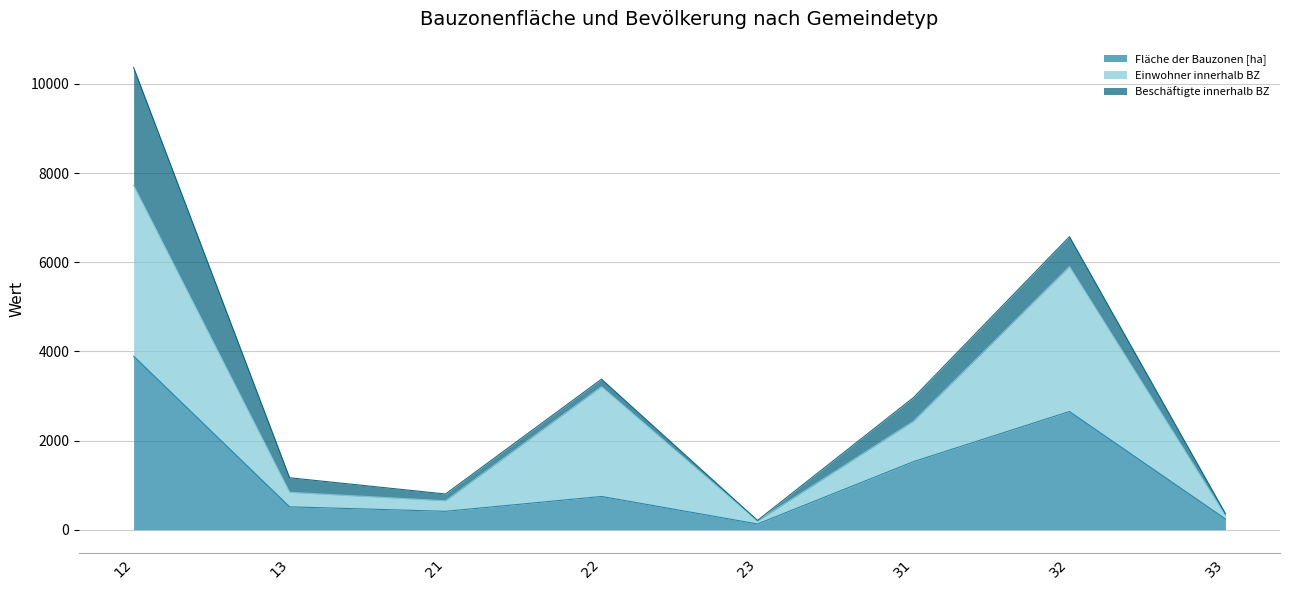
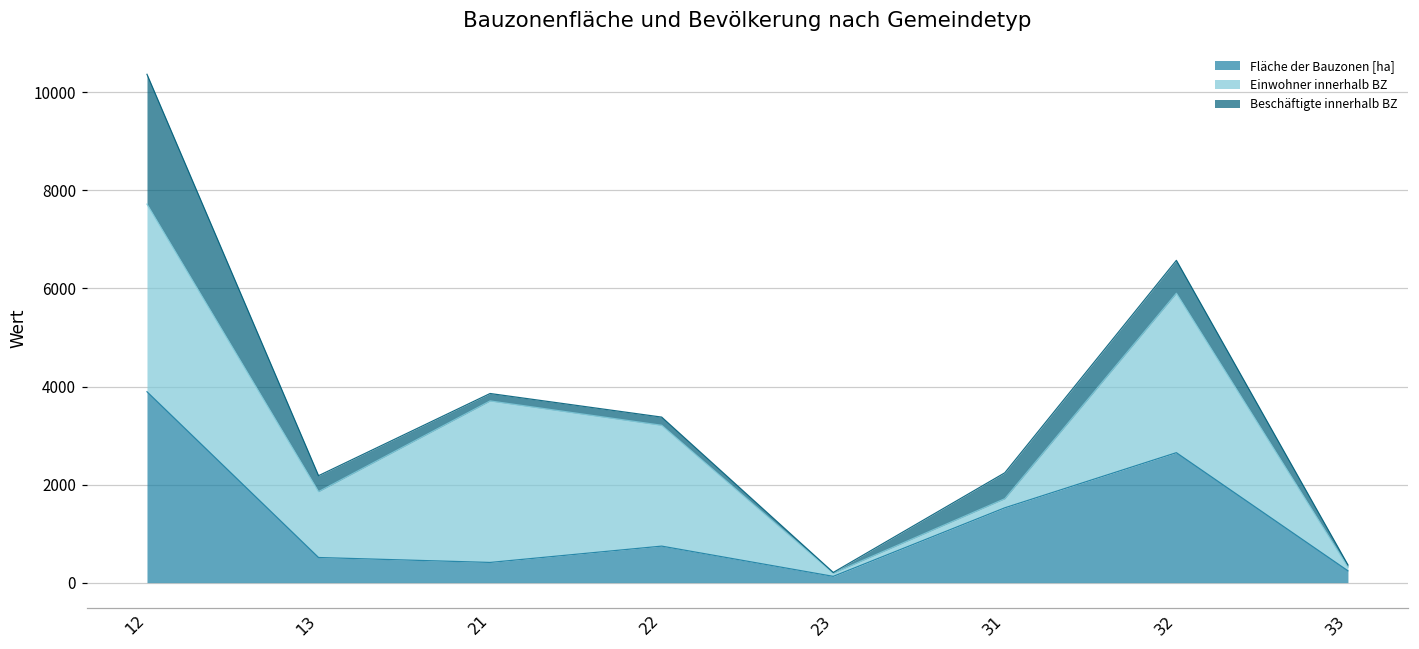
  {
    "Einwohner innerhalb BZ": {
      "12": 3800,
-     "13": 300,
-     "21": 200,
+     "13": 1300,
+     "21": 3300,
      "22": 2500,
-     "31": 900,
+     "31": 200,
      "32": 3300
    }
  }
